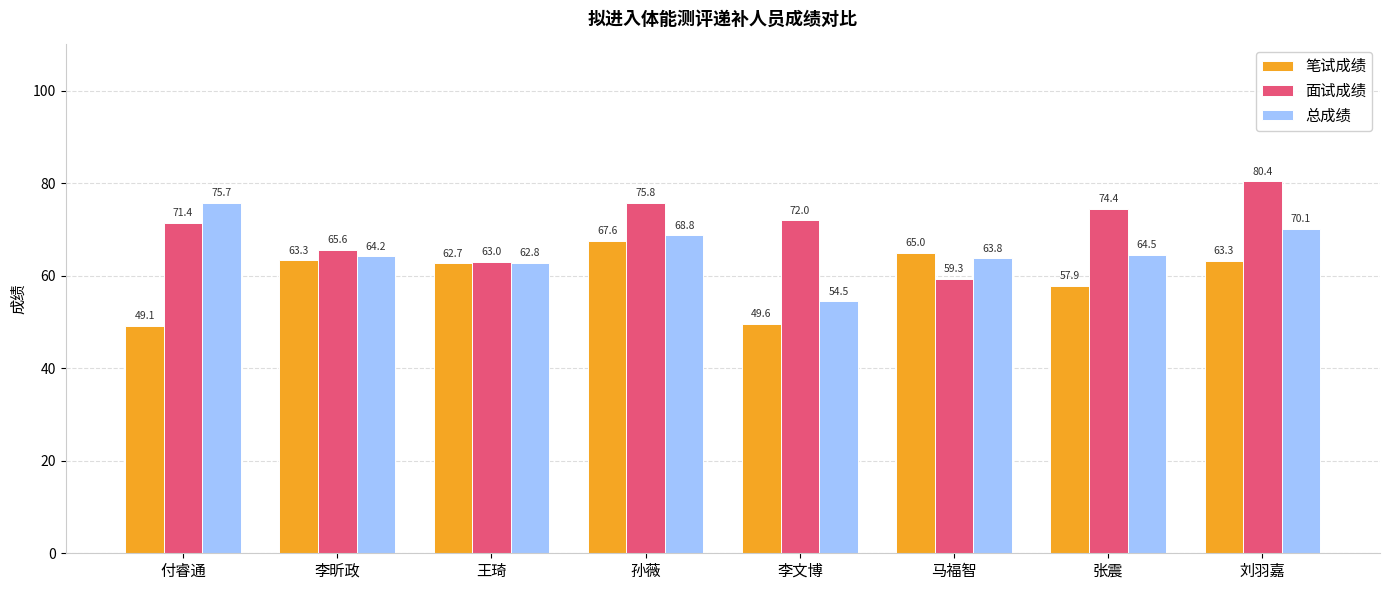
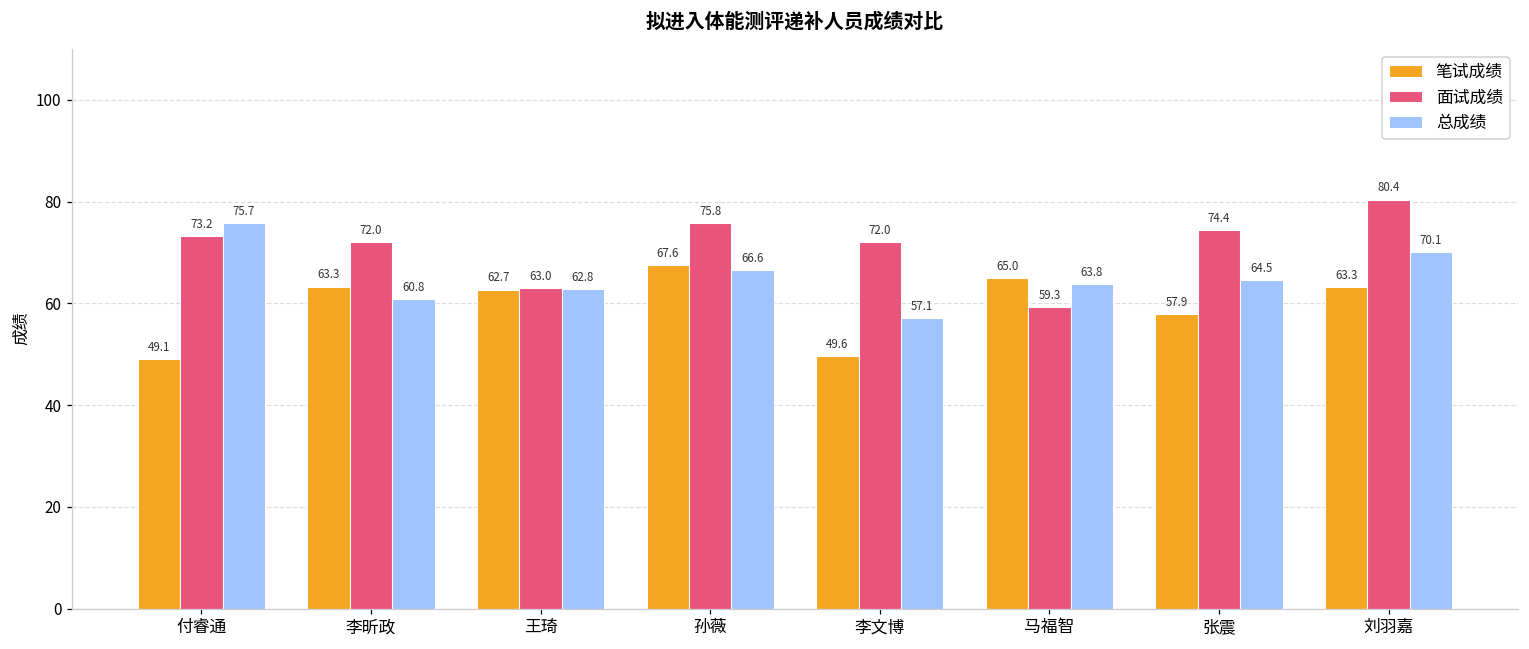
  {
    "笔试成绩": {
      "付睿通": 49.1,
      "李昕政": 63.3,
      "王琦": 62.7,
      "孙薇": 67.6,
      "李文博": 49.6,
      "马福智": 65.0,
      "张震": 57.9,
      "刘羽嘉": 63.3
    },
    "面试成绩": {
-     "付睿通": 71.4,
-     "李昕政": 65.6,
+     "付睿通": 73.2,
+     "李昕政": 72.0,
      "王琦": 63.0,
      "孙薇": 75.8,
      "李文博": 72.0,
      "马福智": 59.3,
      "张震": 74.4,
      "刘羽嘉": 80.4
    },
    "总成绩": {
      "付睿通": 75.7,
-     "李昕政": 64.2,
+     "李昕政": 60.8,
      "王琦": 62.8,
-     "孙薇": 68.8,
-     "李文博": 54.5,
+     "孙薇": 66.6,
+     "李文博": 57.1,
      "马福智": 63.8,
      "张震": 64.5,
      "刘羽嘉": 70.1
    }
  }
